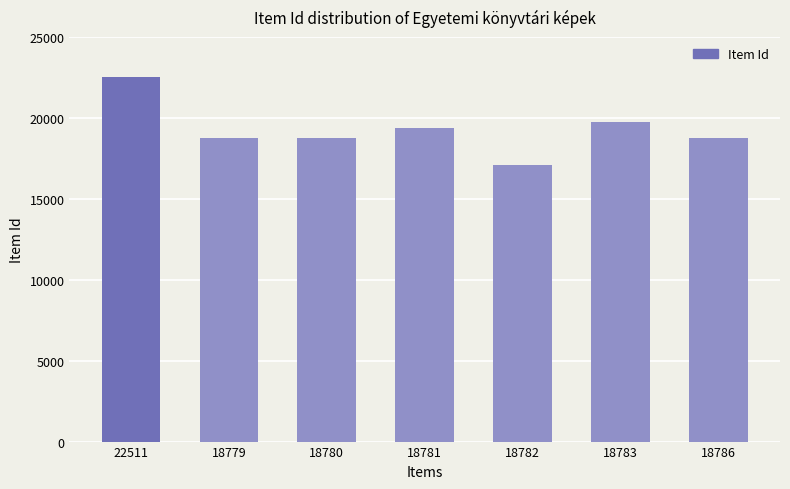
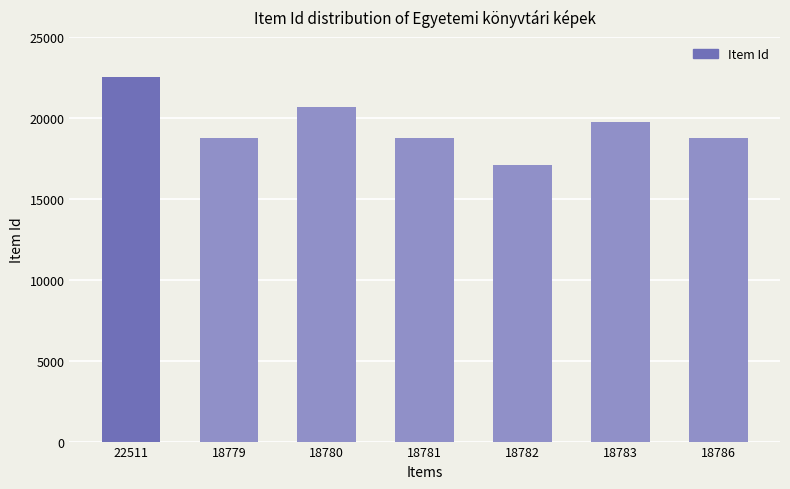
  {
    "22511": 22500,
    "18779": 18800,
-   "18780": 18800,
-   "18781": 19400,
+   "18780": 20700,
+   "18781": 18800,
    "18782": 17100,
    "18783": 19700,
    "18786": 18800
  }
